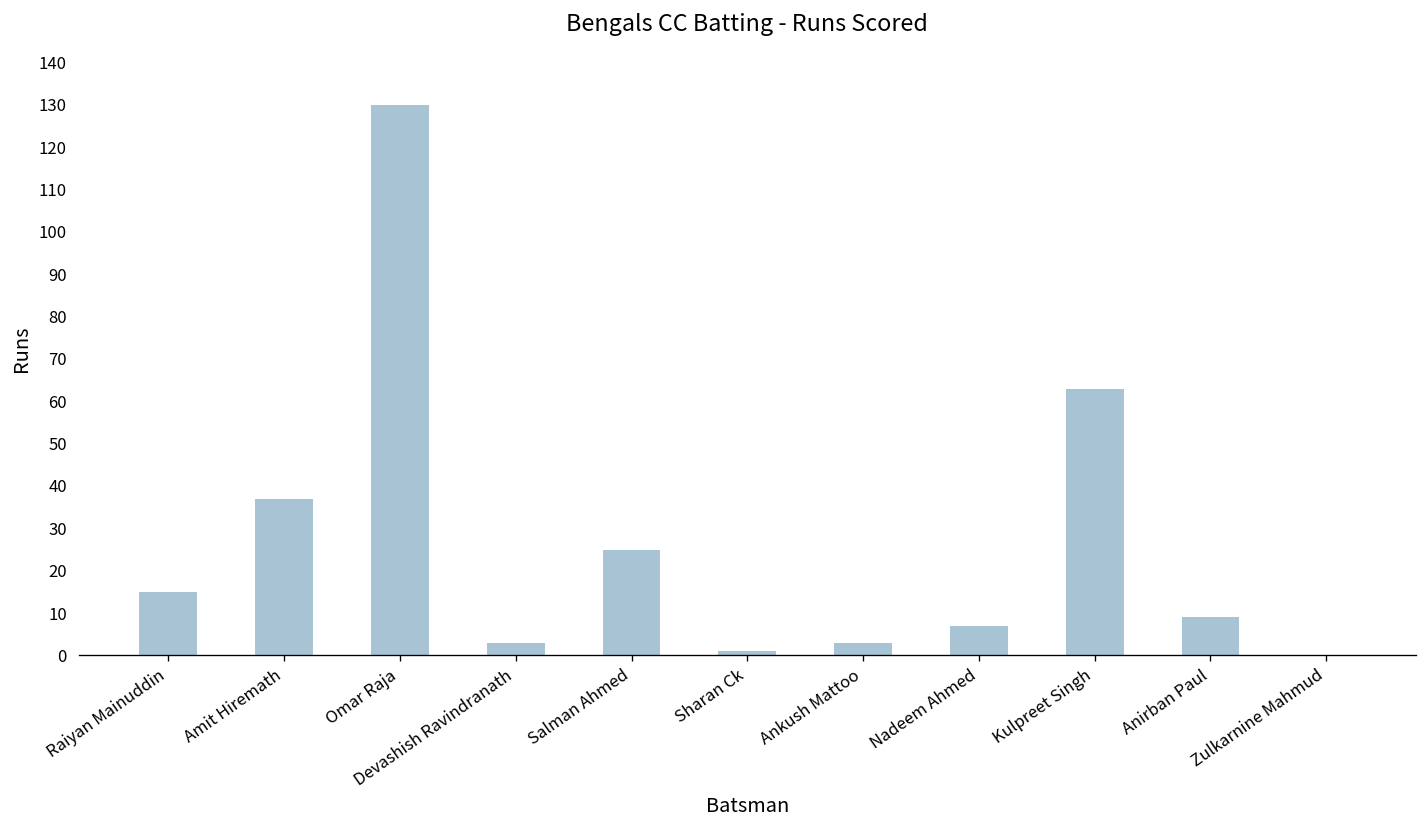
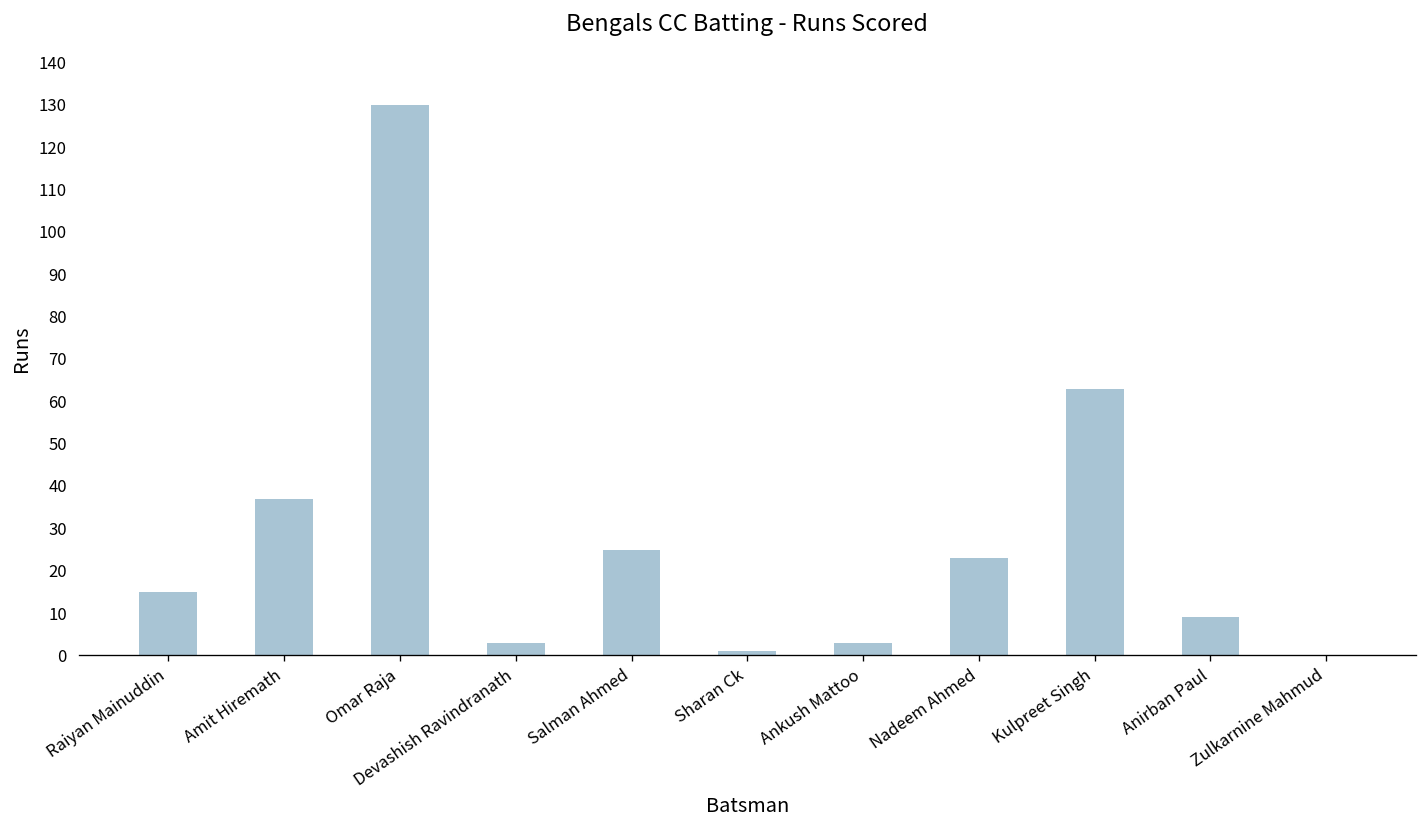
  {
    "Raiyan Mainuddin": 15,
    "Amit Hiremath": 37,
    "Omar Raja": 130,
    "Devashish Ravindranath": 3,
    "Salman Ahmed": 25,
    "Sharan Ck": 1,
    "Ankush Mattoo": 3,
-   "Nadeem Ahmed": 7,
+   "Nadeem Ahmed": 23,
    "Kulpreet Singh": 63,
    "Anirban Paul": 9,
    "Zulkarnine Mahmud": 0
  }
